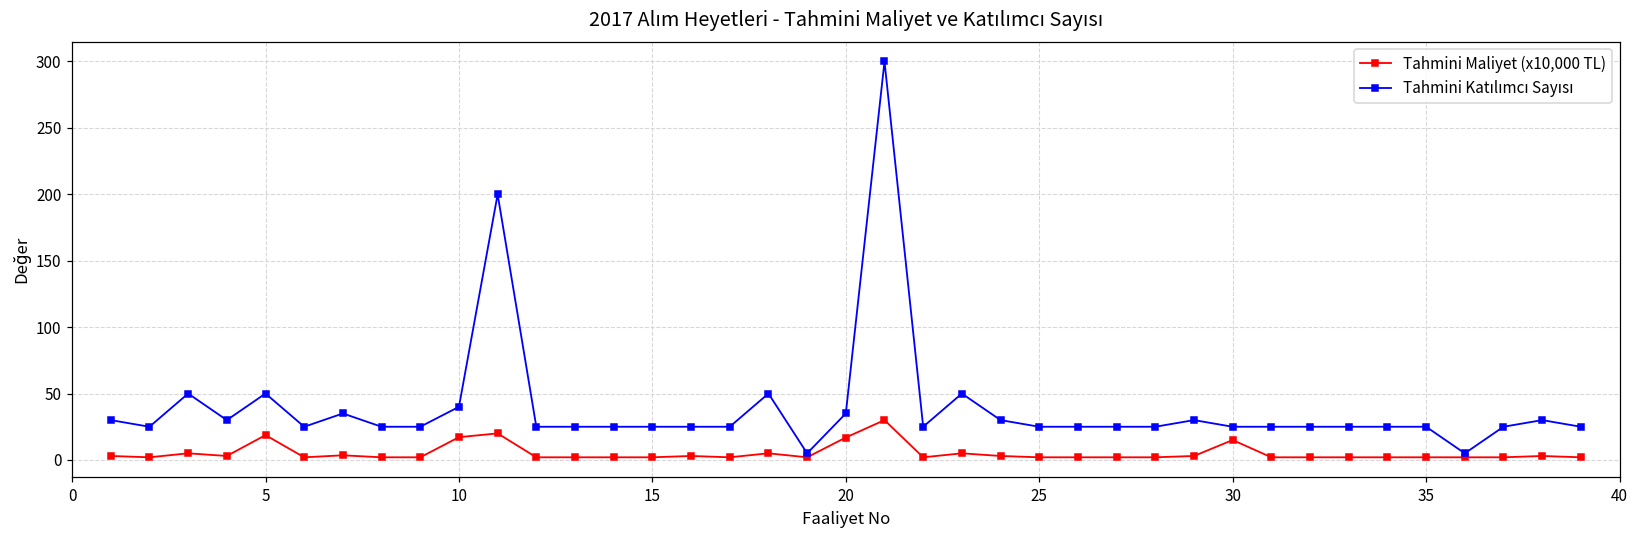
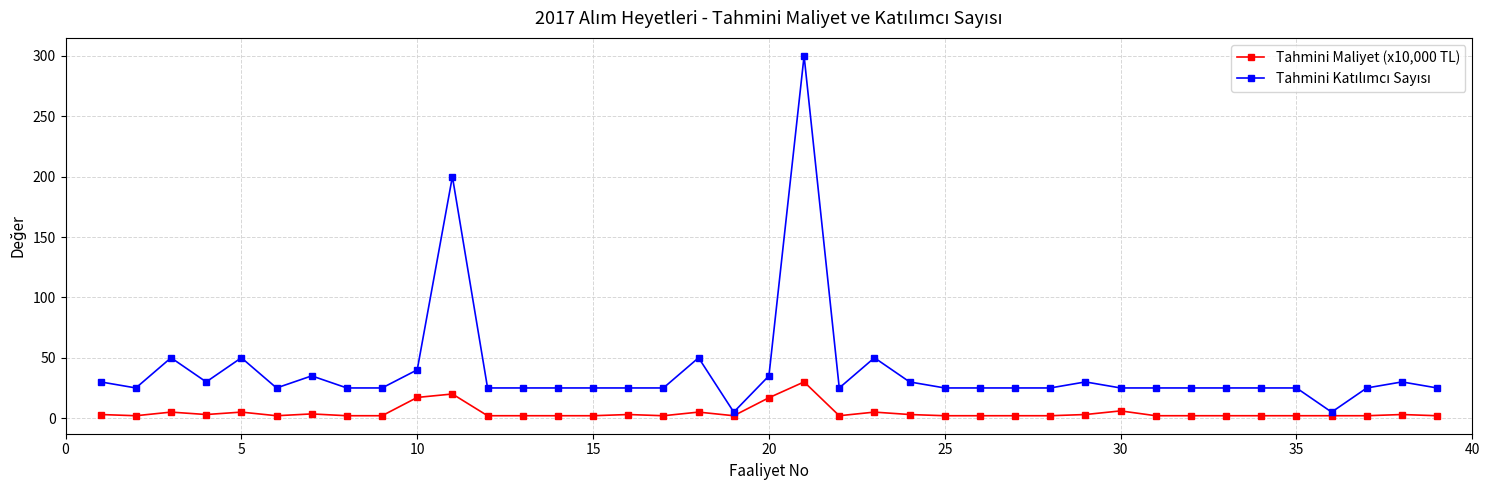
  {
    "Tahmini Maliyet (x10,000 TL)": {
-     "5": 19,
+     "5": 5,
      "10": 17,
      "15": 2,
      "20": 17,
      "25": 2,
-     "30": 15,
+     "30": 6,
      "35": 2
    },
    "Tahmini Katılımcı Sayısı": {
      "5": 50,
      "10": 40,
      "15": 25,
      "20": 35,
      "25": 25,
      "30": 25,
      "35": 25
    }
  }
